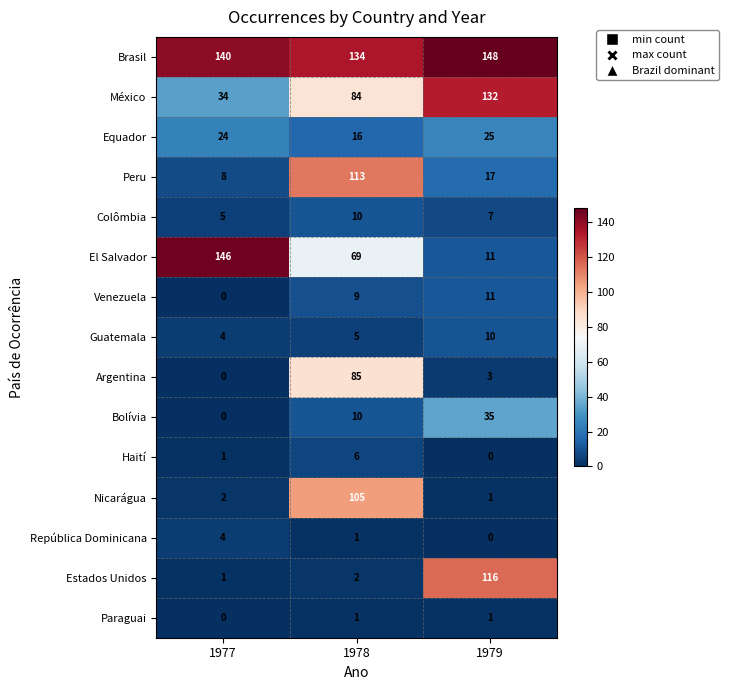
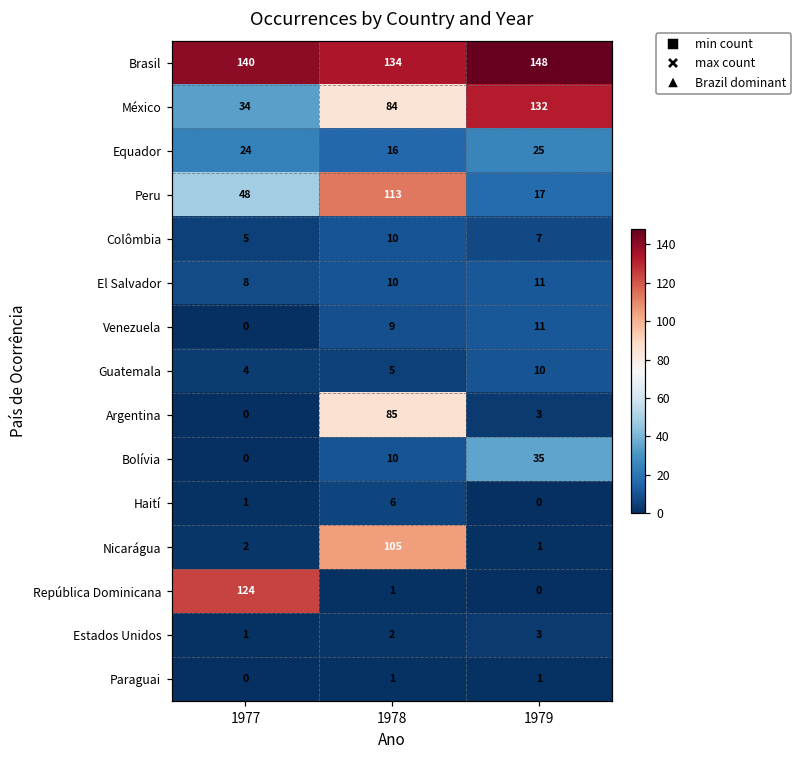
  {
    "Brasil": {
      "1977": 140,
      "1978": 134,
      "1979": 148
    },
    "México": {
      "1977": 34,
      "1978": 84,
      "1979": 132
    },
    "Equador": {
      "1977": 24,
      "1978": 16,
      "1979": 25
    },
    "Peru": {
-     "1977": 8,
+     "1977": 48,
      "1978": 113,
      "1979": 17
    },
    "Colômbia": {
      "1977": 5,
      "1978": 10,
      "1979": 7
    },
    "El Salvador": {
-     "1977": 146,
-     "1978": 69,
+     "1977": 8,
+     "1978": 10,
      "1979": 11
    },
    "Venezuela": {
      "1977": 0,
      "1978": 9,
      "1979": 11
    },
    "Guatemala": {
      "1977": 4,
      "1978": 5,
      "1979": 10
    },
    "Argentina": {
      "1977": 0,
      "1978": 85,
      "1979": 3
    },
    "Bolívia": {
      "1977": 0,
      "1978": 10,
      "1979": 35
    },
    "Haití": {
      "1977": 1,
      "1978": 6,
      "1979": 0
    },
    "Nicarágua": {
      "1977": 2,
      "1978": 105,
      "1979": 1
    },
    "República Dominicana": {
-     "1977": 4,
+     "1977": 124,
      "1978": 1,
      "1979": 0
    },
    "Estados Unidos": {
      "1977": 1,
      "1978": 2,
-     "1979": 116
+     "1979": 3
    },
    "Paraguai": {
      "1977": 0,
      "1978": 1,
      "1979": 1
    }
  }
